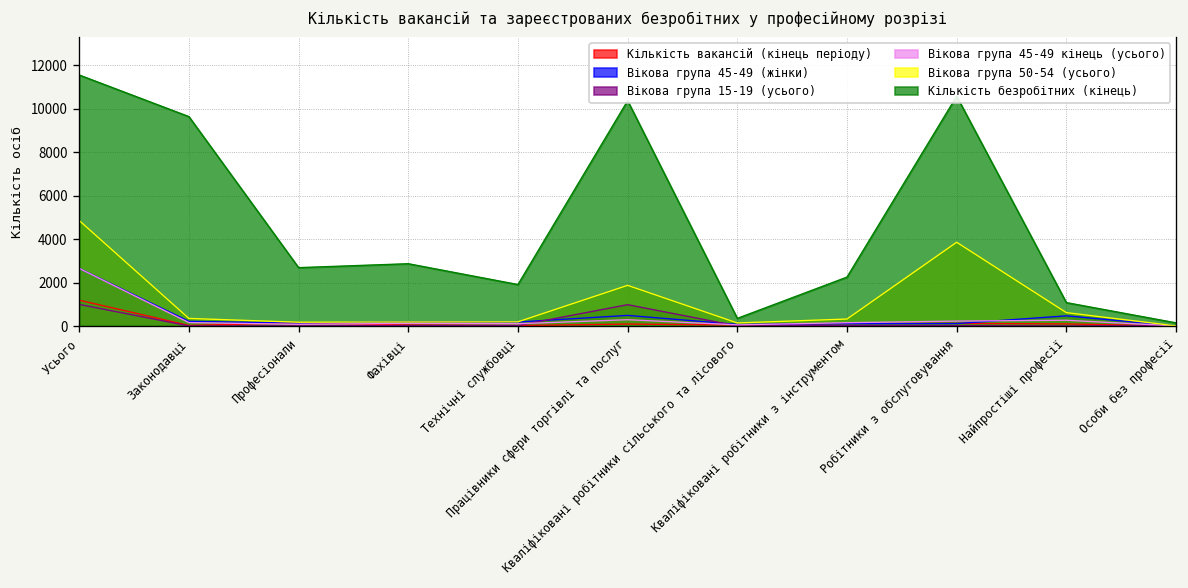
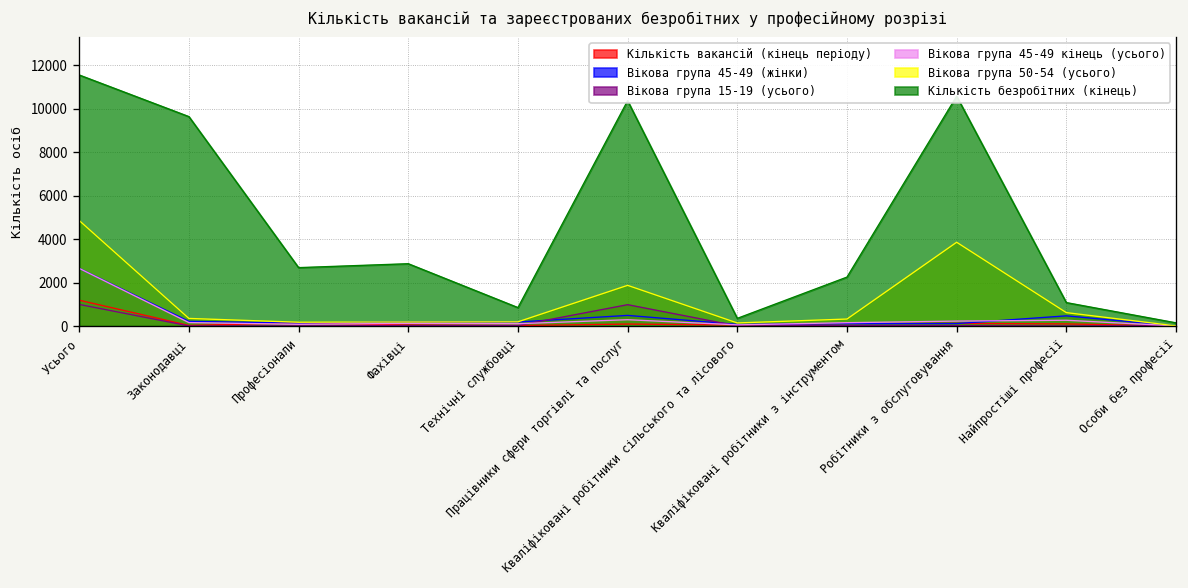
  {
    "Кількість вакансій (кінець періоду)": {
      "Усього": 1200,
      "Працівники сфери торгівлі та послуг": 100
    },
    "Вікова група 45-49 (жінки)": {
      "Працівники сфери торгівлі та послуг": 500,
      "Найпростіші професії": 500
    },
    "Вікова група 15-19 (усього)": {
      "Усього": 1000,
      "Працівники сфери торгівлі та послуг": 1000
    },
    "Вікова група 45-49 кінець (усього)": {
      "Працівники сфери торгівлі та послуг": 300,
      "Найпростіші професії": 300
    },
    "Вікова група 50-54 (усього)": {
      "Усього": 4900,
      "Працівники сфери торгівлі та послуг": 1900,
      "Кваліфіковані робітники з інструментом": 300,
      "Робітники з обслуговування": 3900,
      "Найпростіші професії": 600
    },
    "Кількість безробітних (кінець)": {
      "Усього": 11500,
      "Законодавці": 9600,
      "Професіонали": 2700,
      "Фахівці": 2900,
-     "Технічні службовці": 1900,
+     "Технічні службовці": 900,
      "Кваліфіковані робітники сільського та лісового": 400,
      "Кваліфіковані робітники з інструментом": 2300,
      "Найпростіші професії": 1100
    }
  }
